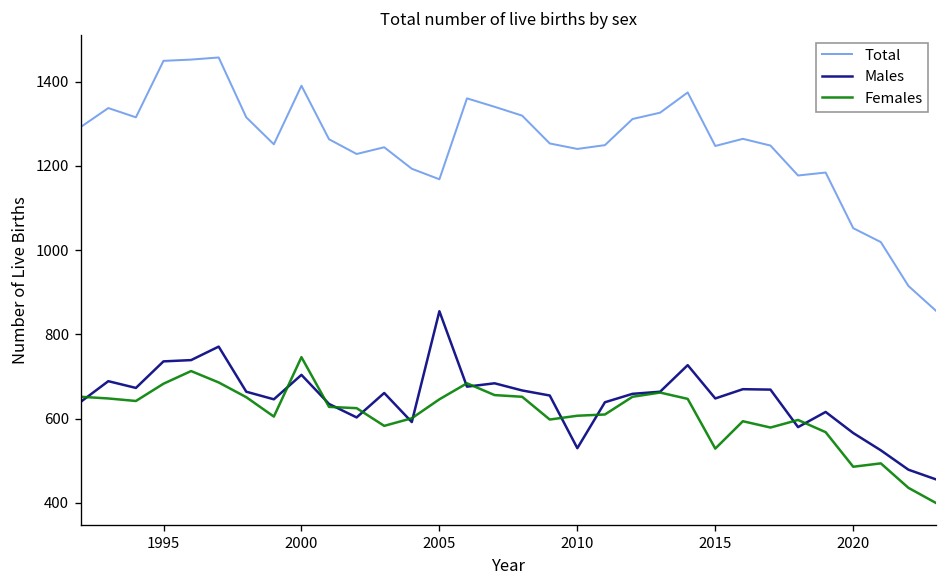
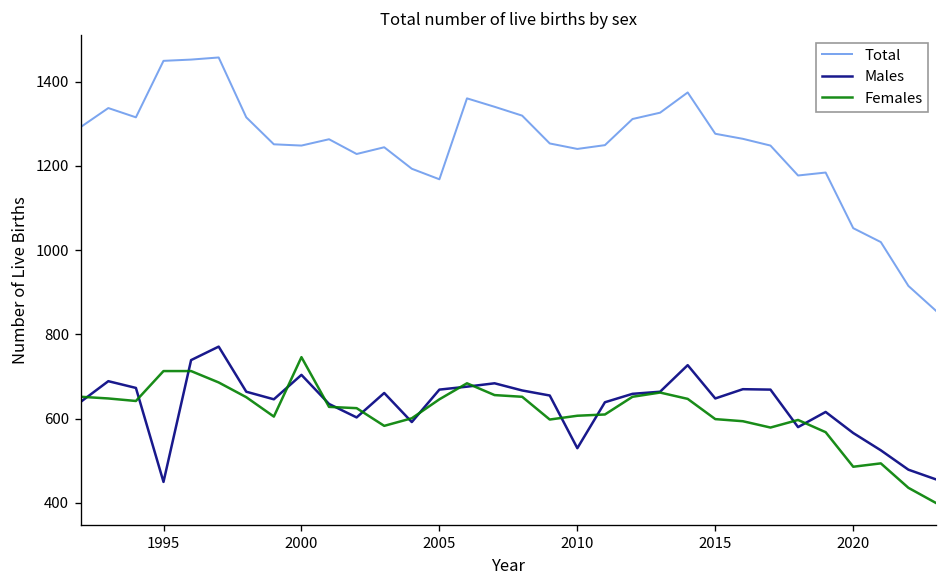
  {
    "Total": {
      "1995": 1450,
-     "2000": 1390,
+     "2000": 1250,
      "2005": 1170,
      "2010": 1240,
-     "2015": 1250,
+     "2015": 1280,
      "2020": 1050
    },
    "Males": {
-     "1995": 740,
+     "1995": 450,
      "2000": 700,
-     "2005": 860,
+     "2005": 670,
      "2010": 530,
      "2015": 650,
      "2020": 570
    },
    "Females": {
-     "1995": 680,
+     "1995": 710,
      "2000": 750,
      "2005": 650,
      "2010": 610,
-     "2015": 530,
+     "2015": 600,
      "2020": 490
    }
  }
